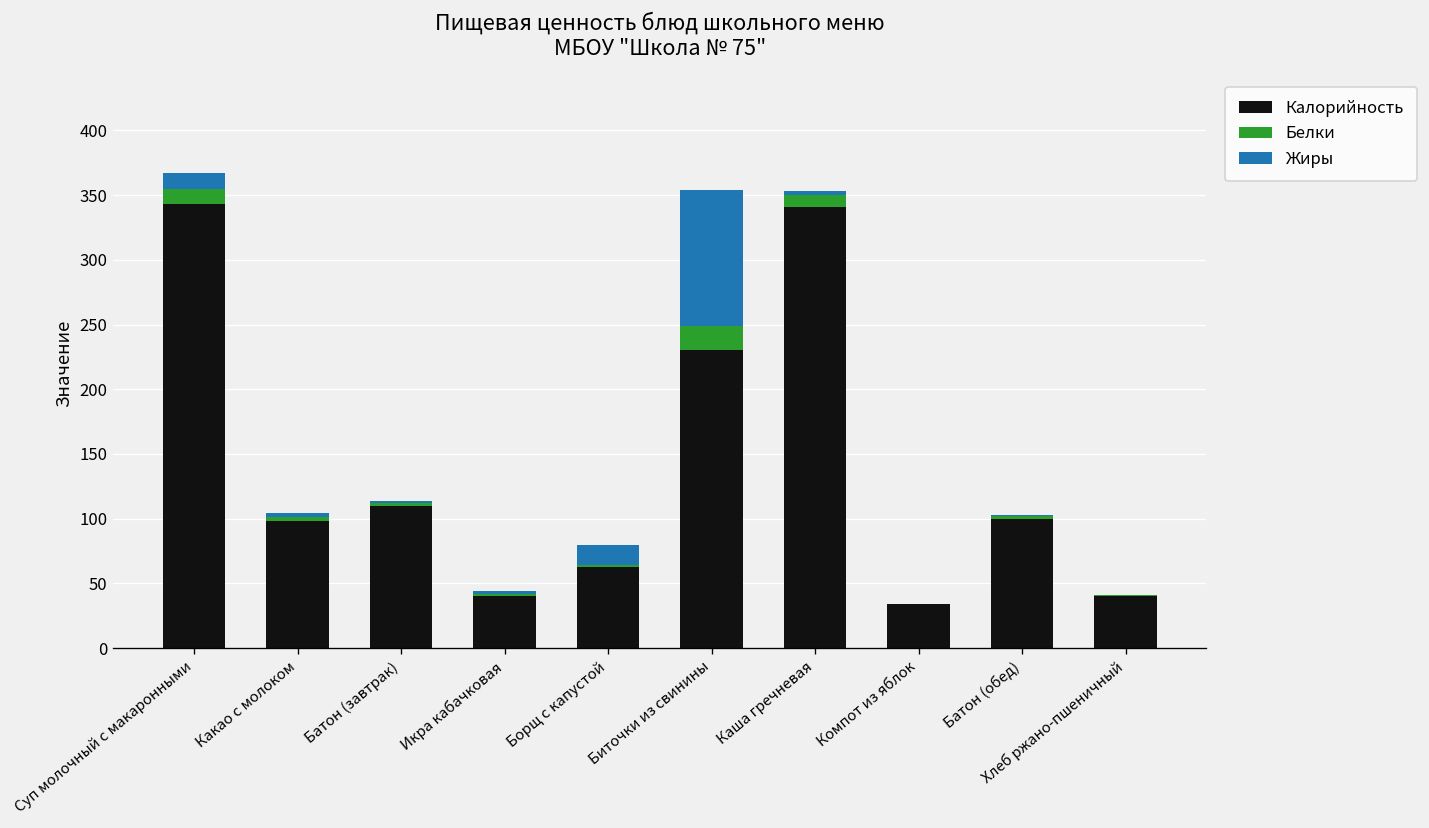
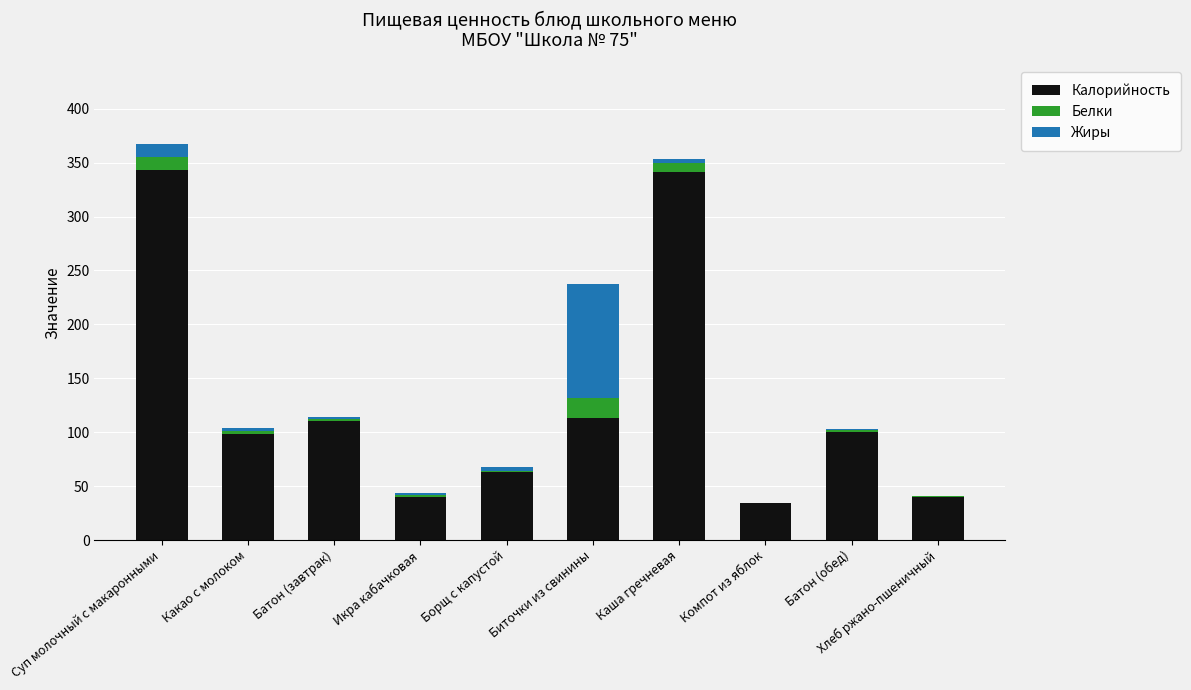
  {
    "Калорийность": {
      "Суп молочный с макаронными": 343,
      "Какао с молоком": 98,
      "Батон (завтрак)": 110,
      "Икра кабачковая": 40,
      "Борщ с капустой": 63,
-     "Биточки из свинины": 230,
+     "Биточки из свинины": 113,
      "Каша гречневая": 341,
      "Компот из яблок": 34,
      "Батон (обед)": 100,
      "Хлеб ржано-пшеничный": 40
    },
    "Белки": {
      "Суп молочный с макаронными": 12,
      "Какао с молоком": 3,
      "Биточки из свинины": 19,
      "Каша гречневая": 9,
      "Компот из яблок": 0
    },
    "Жиры": {
      "Суп молочный с макаронными": 12,
      "Какао с молоком": 3,
-     "Борщ с капустой": 16,
+     "Борщ с капустой": 4,
      "Биточки из свинины": 105,
      "Каша гречневая": 3,
      "Компот из яблок": 0,
      "Хлеб ржано-пшеничный": 0
    }
  }
